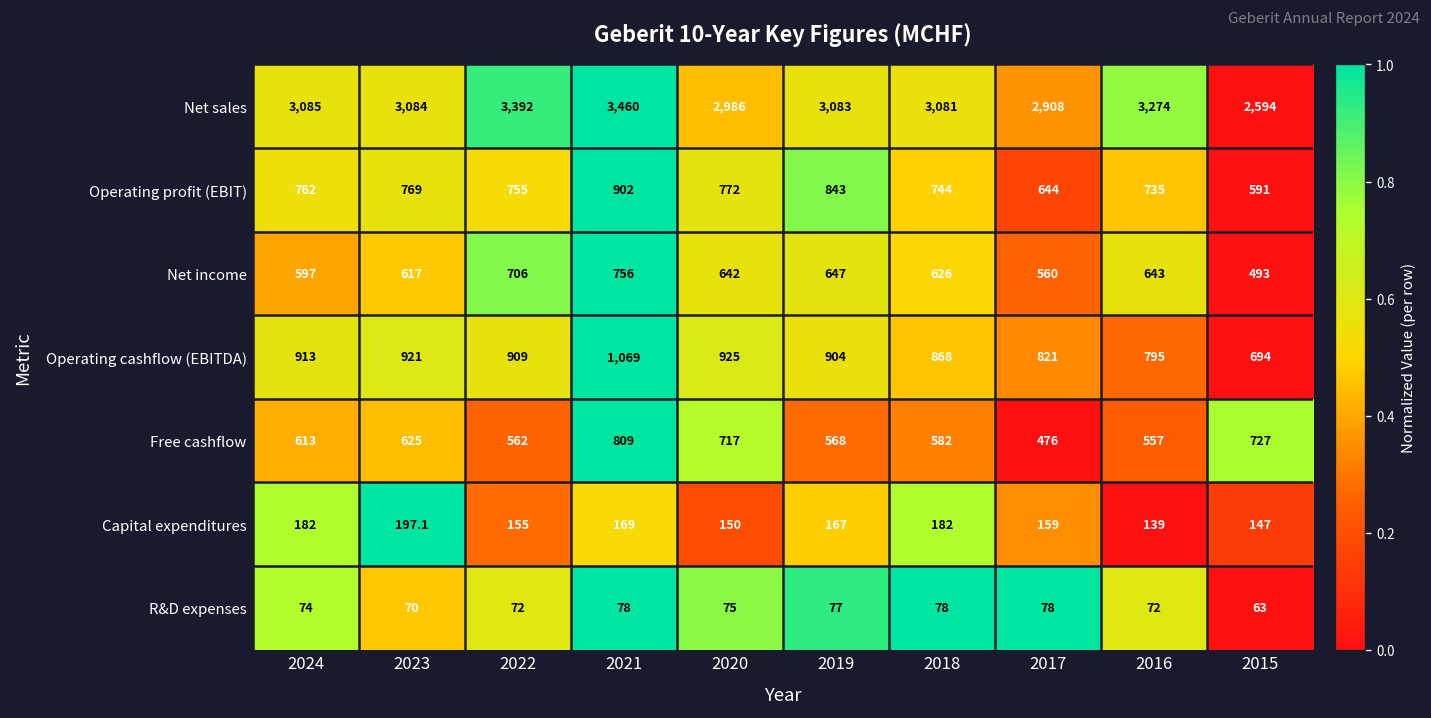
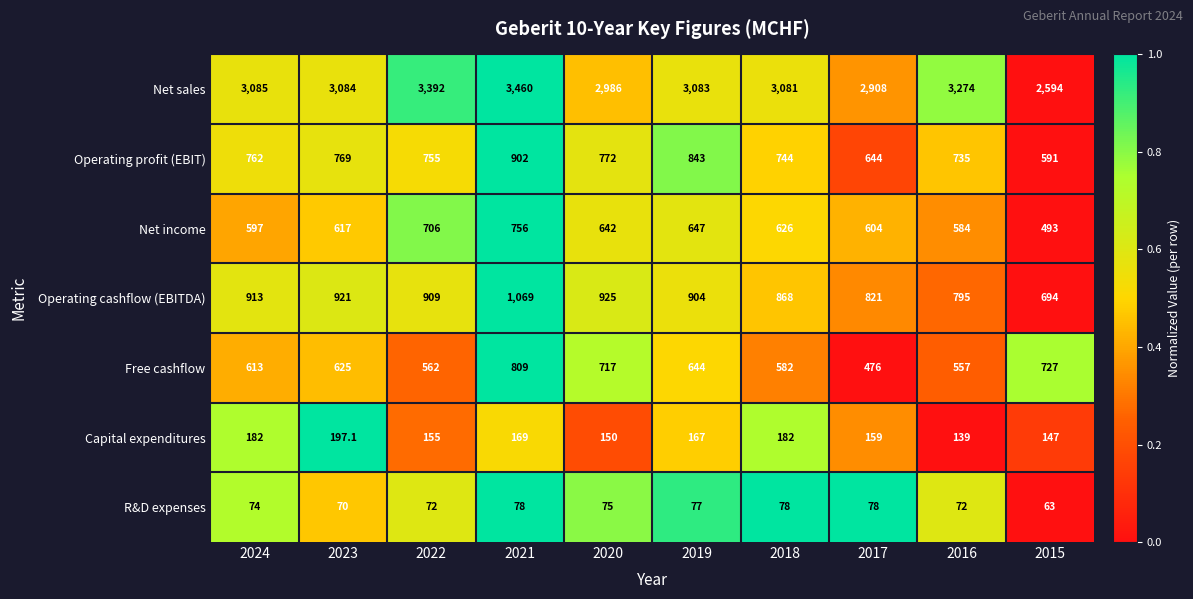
  {
    "Net sales": {
      "2024": "3,085",
      "2023": "3,084",
      "2022": "3,392",
      "2021": "3,460",
      "2020": "2,986",
      "2019": "3,083",
      "2018": "3,081",
      "2017": "2,908",
      "2016": "3,274",
      "2015": "2,594"
    },
    "Operating profit (EBIT)": {
      "2024": "762",
      "2023": "769",
      "2022": "755",
      "2021": "902",
      "2020": "772",
      "2019": "843",
      "2018": "744",
      "2017": "644",
      "2016": "735",
      "2015": "591"
    },
    "Net income": {
      "2024": "597",
      "2023": "617",
      "2022": "706",
      "2021": "756",
      "2020": "642",
      "2019": "647",
      "2018": "626",
-     "2017": "560",
-     "2016": "643",
+     "2017": "604",
+     "2016": "584",
      "2015": "493"
    },
    "Operating cashflow (EBITDA)": {
      "2024": "913",
      "2023": "921",
      "2022": "909",
      "2021": "1,069",
      "2020": "925",
      "2019": "904",
      "2018": "868",
      "2017": "821",
      "2016": "795",
      "2015": "694"
    },
    "Free cashflow": {
      "2024": "613",
      "2023": "625",
      "2022": "562",
      "2021": "809",
      "2020": "717",
-     "2019": "568",
+     "2019": "644",
      "2018": "582",
      "2017": "476",
      "2016": "557",
      "2015": "727"
    },
    "Capital expenditures": {
      "2024": "182",
      "2023": "197.1",
      "2022": "155",
      "2021": "169",
      "2020": "150",
      "2019": "167",
      "2018": "182",
      "2017": "159",
      "2016": "139",
      "2015": "147"
    },
    "R&D expenses": {
      "2024": "74",
      "2023": "70",
      "2022": "72",
      "2021": "78",
      "2020": "75",
      "2019": "77",
      "2018": "78",
      "2017": "78",
      "2016": "72",
      "2015": "63"
    }
  }
